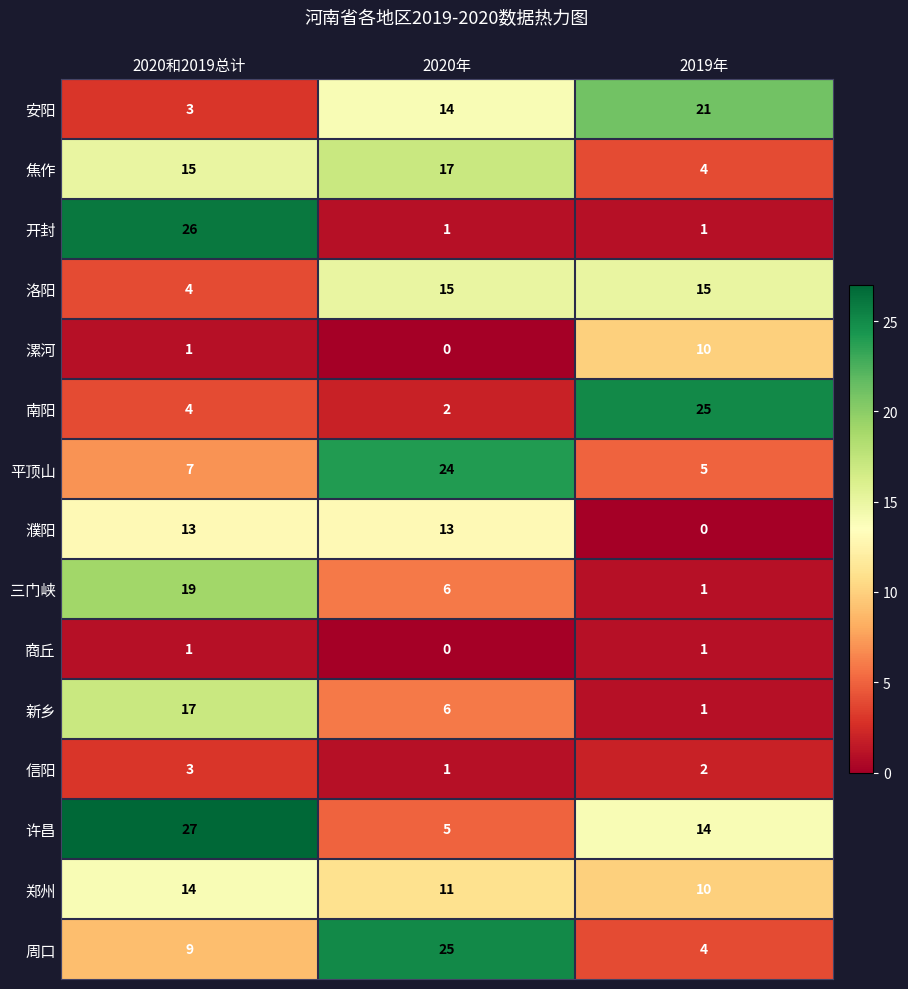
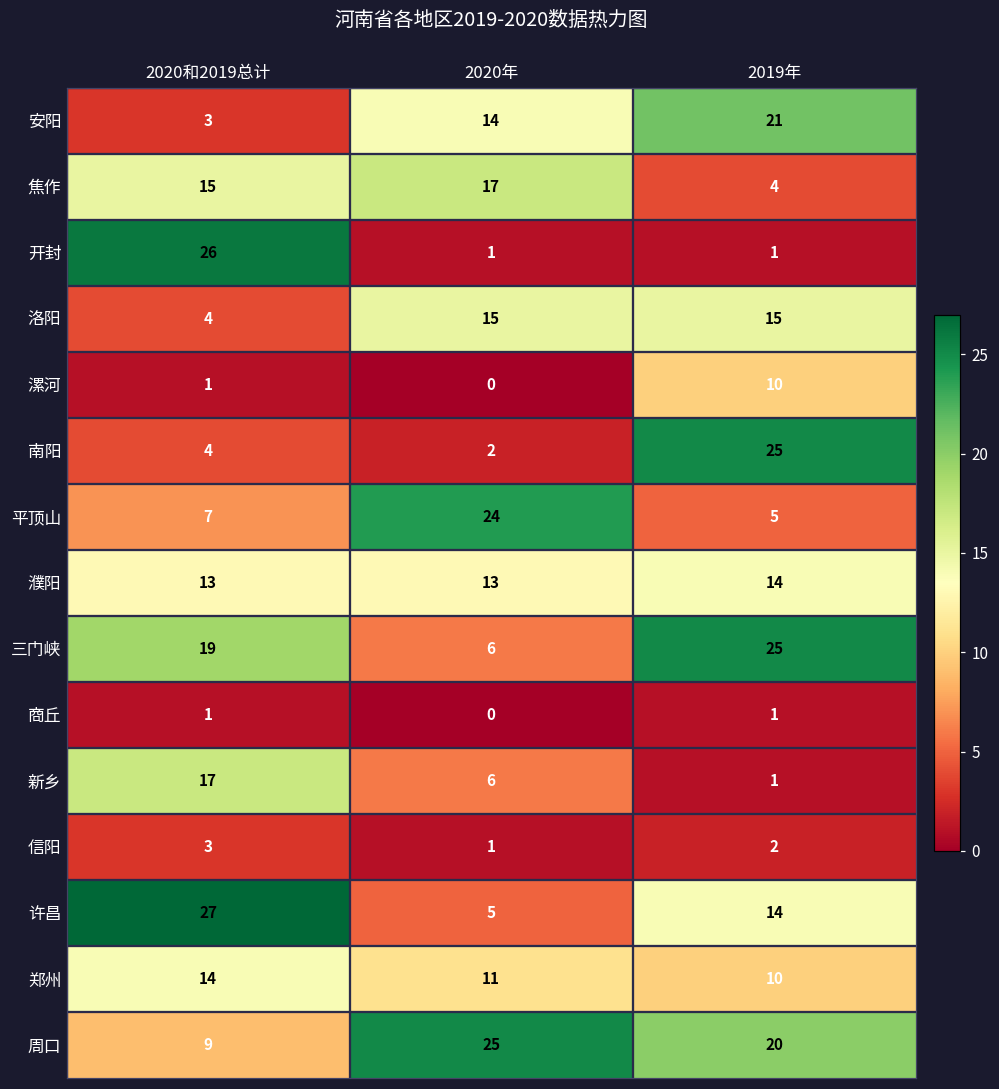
  {
    "安阳": {
      "2020和2019总计": 3,
      "2020年": 14,
      "2019年": 21
    },
    "焦作": {
      "2020和2019总计": 15,
      "2020年": 17,
      "2019年": 4
    },
    "开封": {
      "2020和2019总计": 26,
      "2020年": 1,
      "2019年": 1
    },
    "洛阳": {
      "2020和2019总计": 4,
      "2020年": 15,
      "2019年": 15
    },
    "漯河": {
      "2020和2019总计": 1,
      "2020年": 0,
      "2019年": 10
    },
    "南阳": {
      "2020和2019总计": 4,
      "2020年": 2,
      "2019年": 25
    },
    "平顶山": {
      "2020和2019总计": 7,
      "2020年": 24,
      "2019年": 5
    },
    "濮阳": {
      "2020和2019总计": 13,
      "2020年": 13,
-     "2019年": 0
+     "2019年": 14
    },
    "三门峡": {
      "2020和2019总计": 19,
      "2020年": 6,
-     "2019年": 1
+     "2019年": 25
    },
    "商丘": {
      "2020和2019总计": 1,
      "2020年": 0,
      "2019年": 1
    },
    "新乡": {
      "2020和2019总计": 17,
      "2020年": 6,
      "2019年": 1
    },
    "信阳": {
      "2020和2019总计": 3,
      "2020年": 1,
      "2019年": 2
    },
    "许昌": {
      "2020和2019总计": 27,
      "2020年": 5,
      "2019年": 14
    },
    "郑州": {
      "2020和2019总计": 14,
      "2020年": 11,
      "2019年": 10
    },
    "周口": {
      "2020和2019总计": 9,
      "2020年": 25,
-     "2019年": 4
+     "2019年": 20
    }
  }
